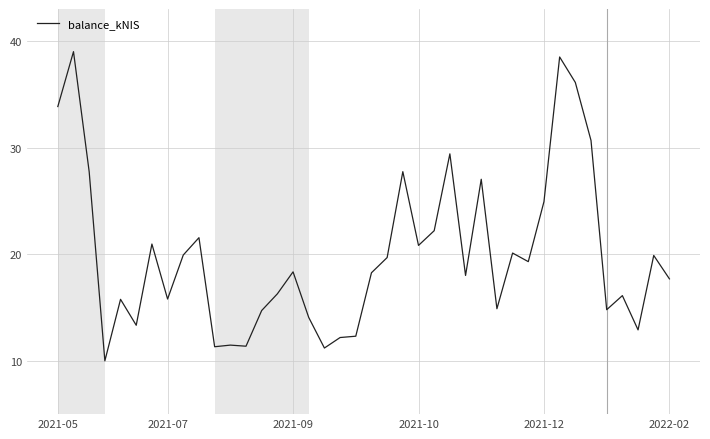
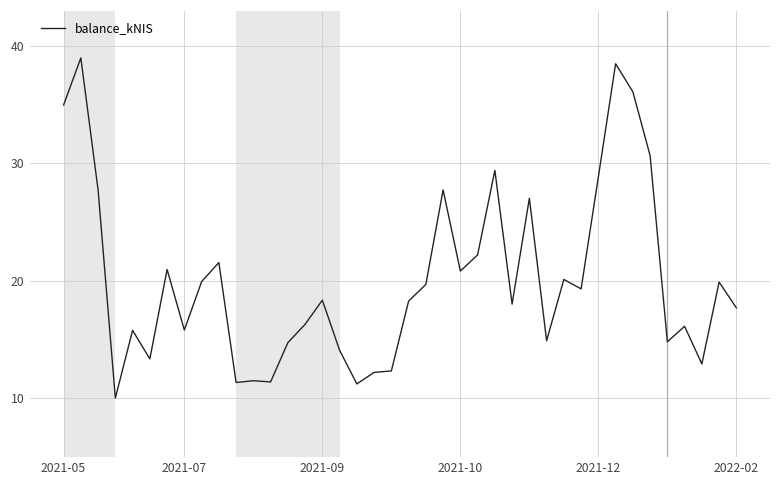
  {
-   "2021-05": 33.9,
+   "2021-05": 35.0,
    "2021-07": 15.8,
    "2021-09": 18.3,
    "2021-10": 20.8,
-   "2021-12": 24.9,
+   "2021-12": 28.9,
    "2022-02": 17.7
  }
